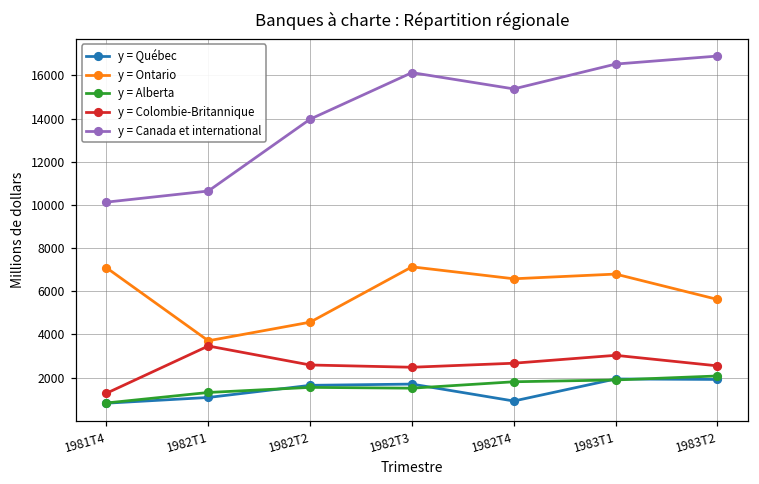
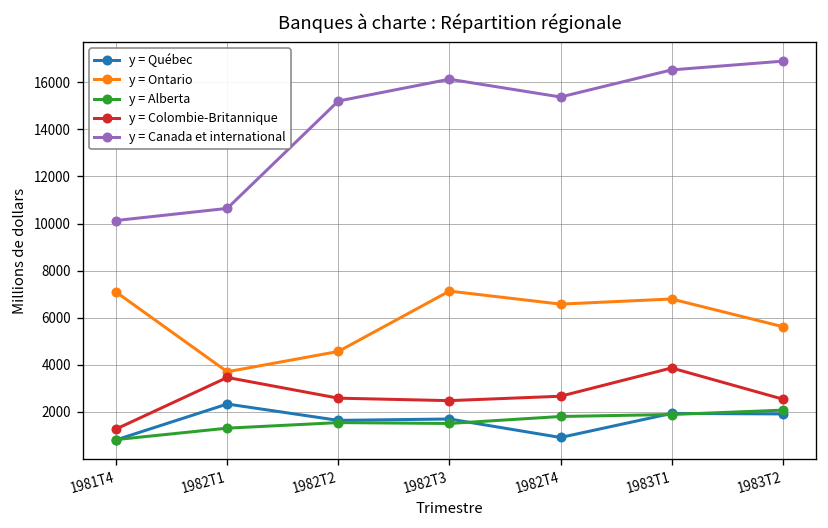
  {
    "y = Québec": {
-     "1982T1": 1100,
+     "1982T1": 2300,
      "1982T3": 1700,
      "1982T4": 900,
      "1983T2": 1900
    },
    "y = Ontario": {
      "1981T4": 7100,
      "1982T1": 3700,
      "1982T2": 4600,
      "1982T3": 7100,
      "1982T4": 6600,
      "1983T1": 6800,
      "1983T2": 5600
    },
    "y = Alberta": {
      "1982T1": 1300,
      "1982T3": 1500,
      "1982T4": 1800,
      "1983T2": 2100
    },
    "y = Colombie-Britannique": {
      "1981T4": 1300,
      "1982T1": 3500,
      "1982T2": 2600,
      "1982T3": 2500,
      "1982T4": 2700,
-     "1983T1": 3000,
+     "1983T1": 3900,
      "1983T2": 2500
    },
    "y = Canada et international": {
      "1981T4": 10100,
      "1982T1": 10600,
-     "1982T2": 14000,
+     "1982T2": 15200,
      "1982T3": 16100,
      "1982T4": 15400,
      "1983T1": 16500,
      "1983T2": 16900
    }
  }
